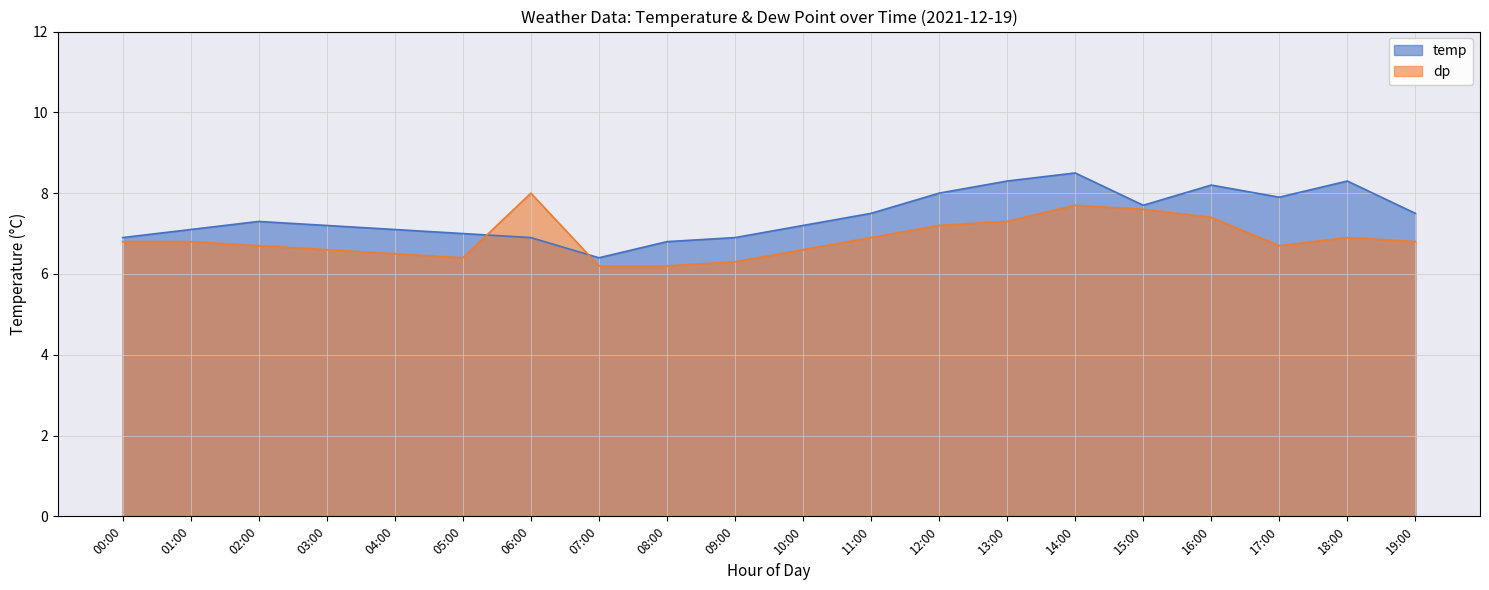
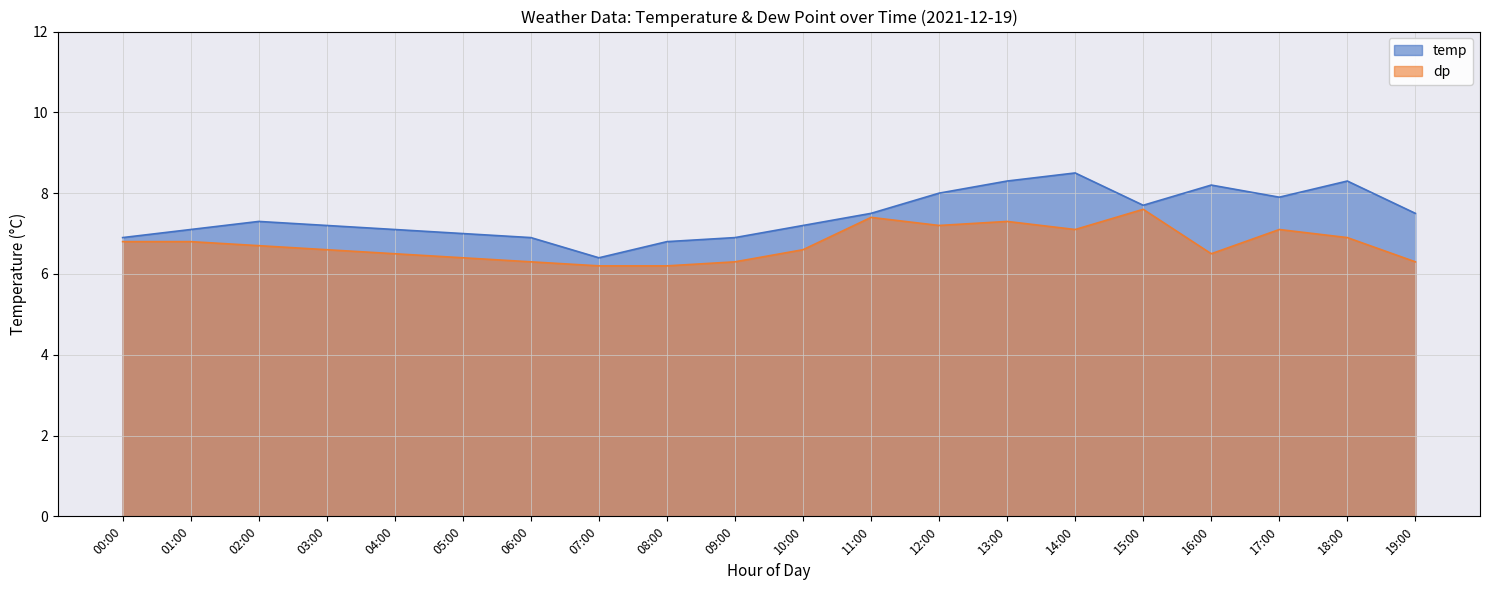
  {
    "temp": {
      "00:00": 6.9,
      "01:00": 7.1,
      "02:00": 7.3,
      "03:00": 7.2,
      "04:00": 7.1,
      "05:00": 7.0,
      "06:00": 6.9,
      "07:00": 6.4,
      "08:00": 6.8,
      "09:00": 6.9,
      "10:00": 7.2,
      "11:00": 7.5,
      "12:00": 8.0,
      "13:00": 8.3,
      "14:00": 8.5,
      "15:00": 7.7,
      "16:00": 8.2,
      "17:00": 7.9,
      "18:00": 8.3,
      "19:00": 7.5
    },
    "dp": {
      "00:00": 6.8,
      "01:00": 6.8,
      "02:00": 6.7,
      "03:00": 6.6,
      "04:00": 6.5,
      "05:00": 6.4,
-     "06:00": 8.0,
+     "06:00": 6.3,
      "07:00": 6.2,
      "08:00": 6.2,
      "09:00": 6.3,
      "10:00": 6.6,
-     "11:00": 6.9,
+     "11:00": 7.4,
      "12:00": 7.2,
      "13:00": 7.3,
-     "14:00": 7.7,
+     "14:00": 7.1,
      "15:00": 7.6,
-     "16:00": 7.4,
-     "17:00": 6.7,
+     "16:00": 6.5,
+     "17:00": 7.1,
      "18:00": 6.9,
-     "19:00": 6.8
+     "19:00": 6.3
    }
  }
